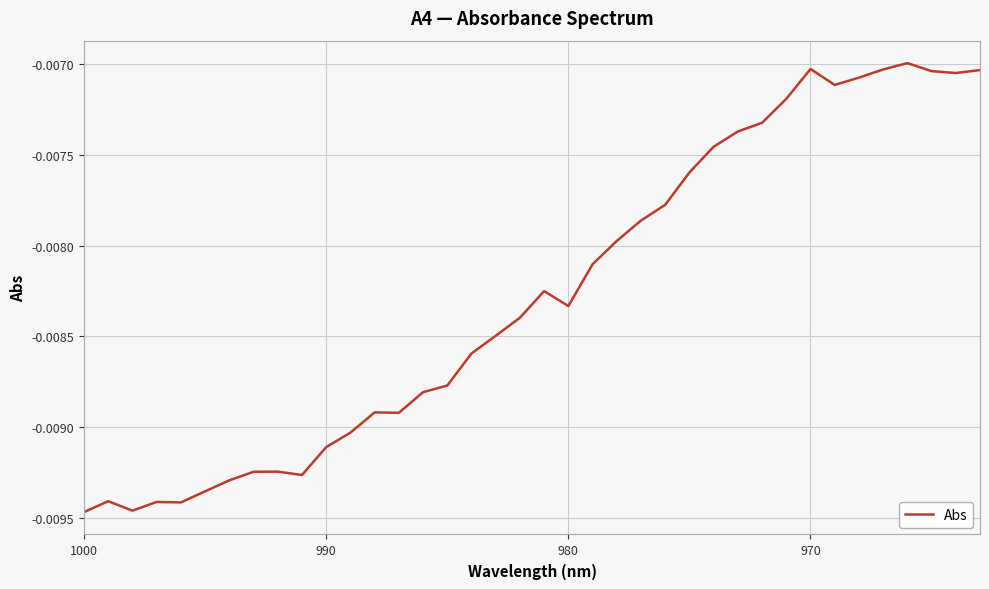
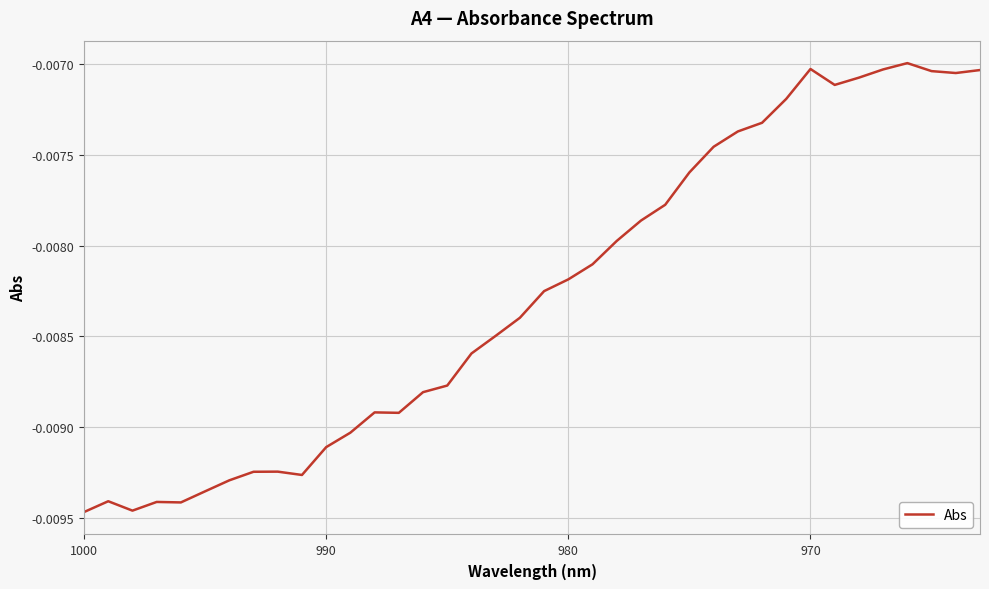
  {
    "1000": -0.00947,
    "990": -0.00911,
-   "980": -0.00833,
+   "980": -0.00819,
    "970": -0.00703
  }
